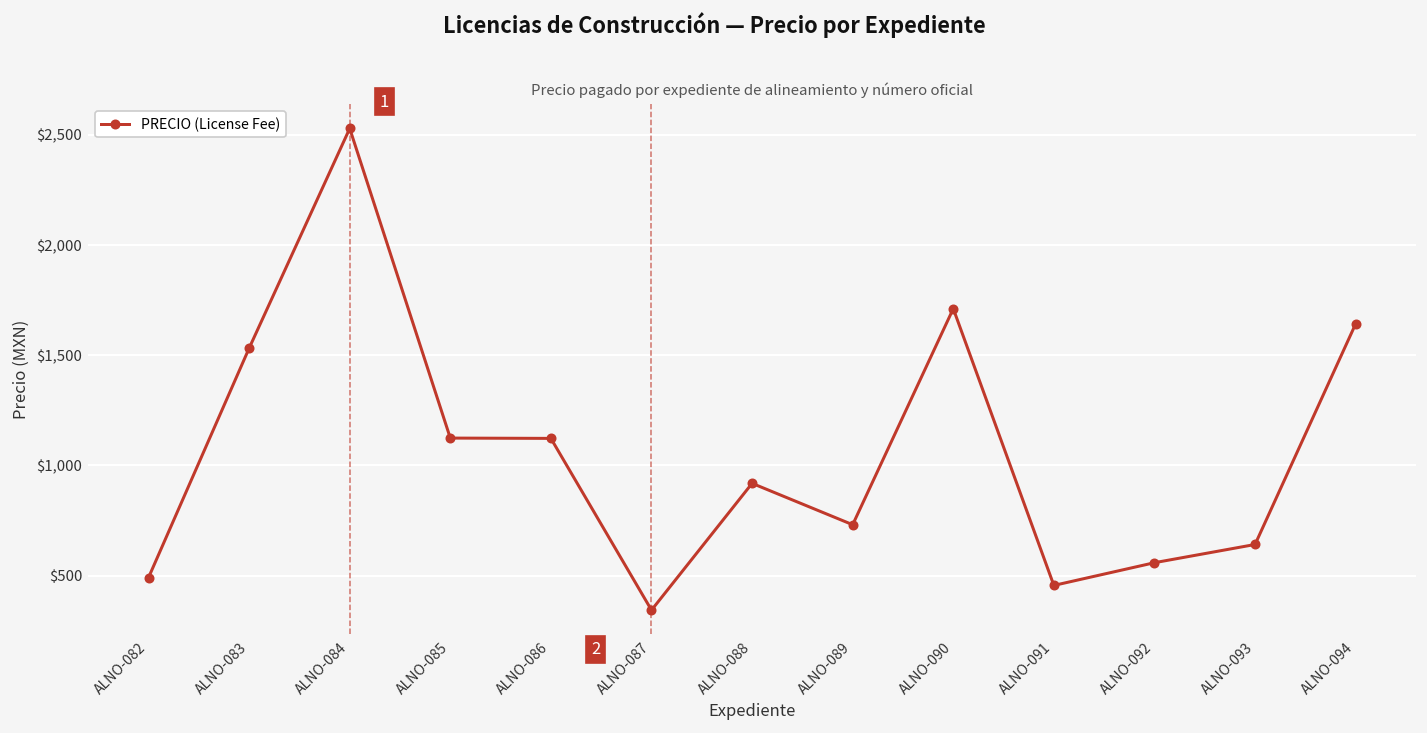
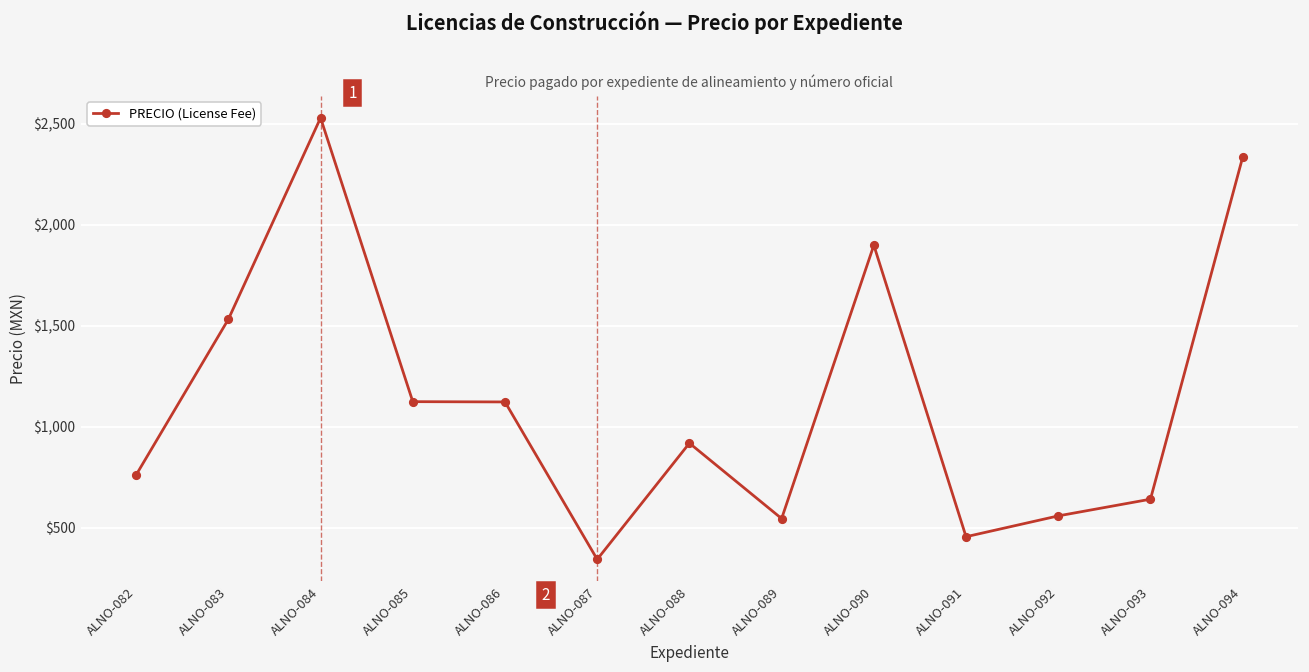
  {
-   "ALNO-082": "$490",
+   "ALNO-082": "$760",
    "ALNO-083": "$1,530",
    "ALNO-084": "$2,530",
    "ALNO-085": "$1,120",
    "ALNO-086": "$1,120",
    "ALNO-087": "$340",
    "ALNO-088": "$920",
-   "ALNO-089": "$730",
-   "ALNO-090": "$1,710",
+   "ALNO-089": "$550",
+   "ALNO-090": "$1,900",
    "ALNO-091": "$460",
    "ALNO-092": "$560",
    "ALNO-093": "$640",
-   "ALNO-094": "$1,640"
+   "ALNO-094": "$2,330"
  }
